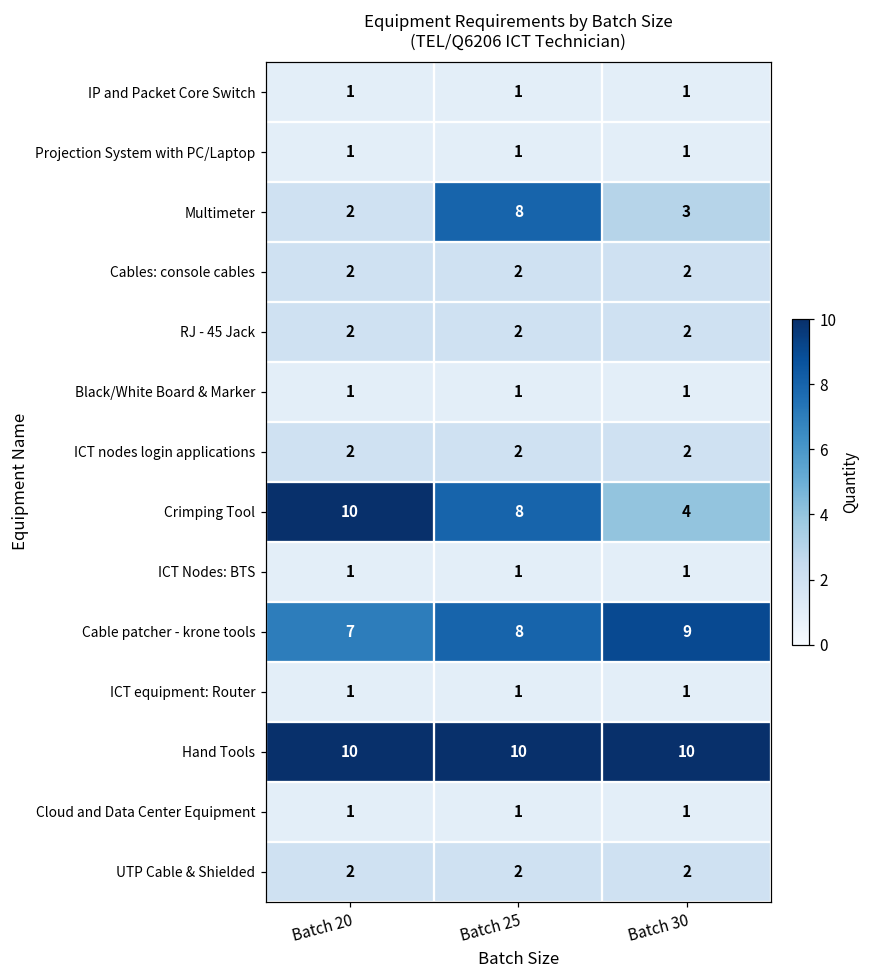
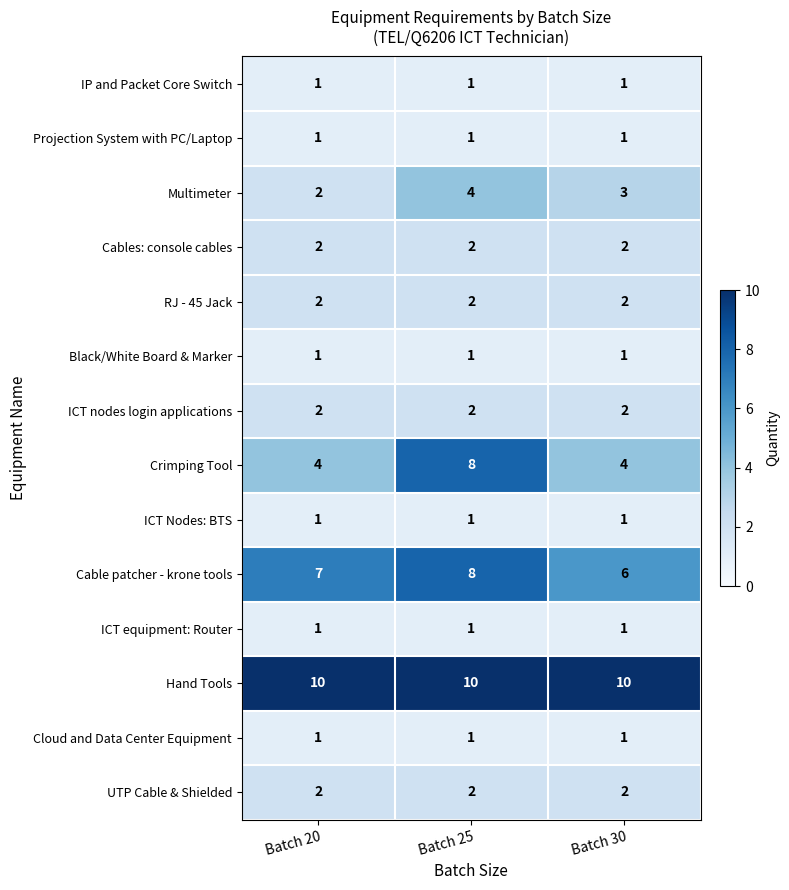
  {
    "IP and Packet Core Switch": {
      "Batch 20": 1,
      "Batch 25": 1,
      "Batch 30": 1
    },
    "Projection System with PC/Laptop": {
      "Batch 20": 1,
      "Batch 25": 1,
      "Batch 30": 1
    },
    "Multimeter": {
      "Batch 20": 2,
-     "Batch 25": 8,
+     "Batch 25": 4,
      "Batch 30": 3
    },
    "Cables: console cables": {
      "Batch 20": 2,
      "Batch 25": 2,
      "Batch 30": 2
    },
    "RJ - 45 Jack": {
      "Batch 20": 2,
      "Batch 25": 2,
      "Batch 30": 2
    },
    "Black/White Board & Marker": {
      "Batch 20": 1,
      "Batch 25": 1,
      "Batch 30": 1
    },
    "ICT nodes login applications": {
      "Batch 20": 2,
      "Batch 25": 2,
      "Batch 30": 2
    },
    "Crimping Tool": {
-     "Batch 20": 10,
+     "Batch 20": 4,
      "Batch 25": 8,
      "Batch 30": 4
    },
    "ICT Nodes: BTS": {
      "Batch 20": 1,
      "Batch 25": 1,
      "Batch 30": 1
    },
    "Cable patcher - krone tools": {
      "Batch 20": 7,
      "Batch 25": 8,
-     "Batch 30": 9
+     "Batch 30": 6
    },
    "ICT equipment: Router": {
      "Batch 20": 1,
      "Batch 25": 1,
      "Batch 30": 1
    },
    "Hand Tools": {
      "Batch 20": 10,
      "Batch 25": 10,
      "Batch 30": 10
    },
    "Cloud and Data Center Equipment": {
      "Batch 20": 1,
      "Batch 25": 1,
      "Batch 30": 1
    },
    "UTP Cable & Shielded": {
      "Batch 20": 2,
      "Batch 25": 2,
      "Batch 30": 2
    }
  }
